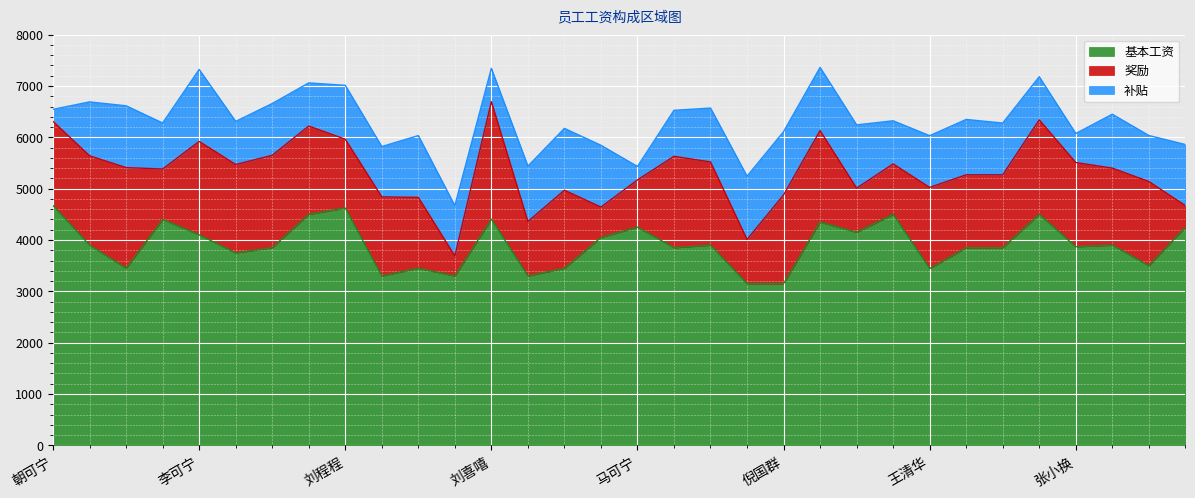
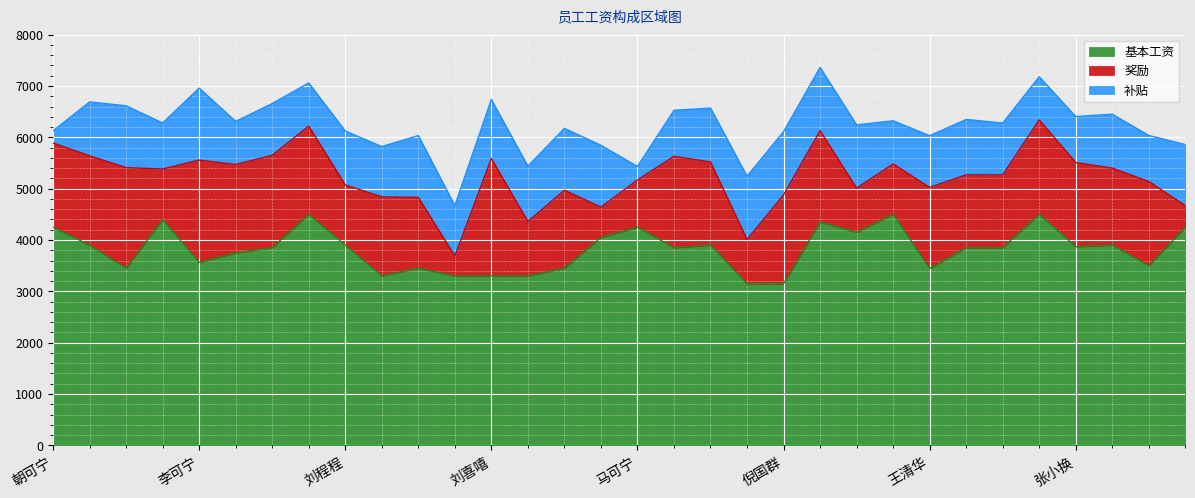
  {
    "基本工资": {
-     "朝可宁": 4700,
-     "李可宁": 4100,
-     "刘程程": 4600,
-     "刘喜嘻": 4400,
+     "朝可宁": 4300,
+     "李可宁": 3600,
+     "刘程程": 3900,
+     "刘喜嘻": 3300,
      "马可宁": 4300,
      "倪国群": 3200,
      "王清华": 3400,
      "张小换": 3900
    },
    "奖励": {
      "朝可宁": 1600,
-     "李可宁": 1800,
-     "刘程程": 1300,
+     "李可宁": 2000,
+     "刘程程": 1200,
      "刘喜嘻": 2300,
      "马可宁": 900,
      "倪国群": 1700,
      "王清华": 1600,
      "张小换": 1600
    },
    "补贴": {
      "朝可宁": 200,
      "李可宁": 1400,
      "刘程程": 1100,
-     "刘喜嘻": 600,
+     "刘喜嘻": 1100,
      "马可宁": 300,
      "倪国群": 1200,
      "王清华": 1000,
-     "张小换": 600
+     "张小换": 900
    }
  }
